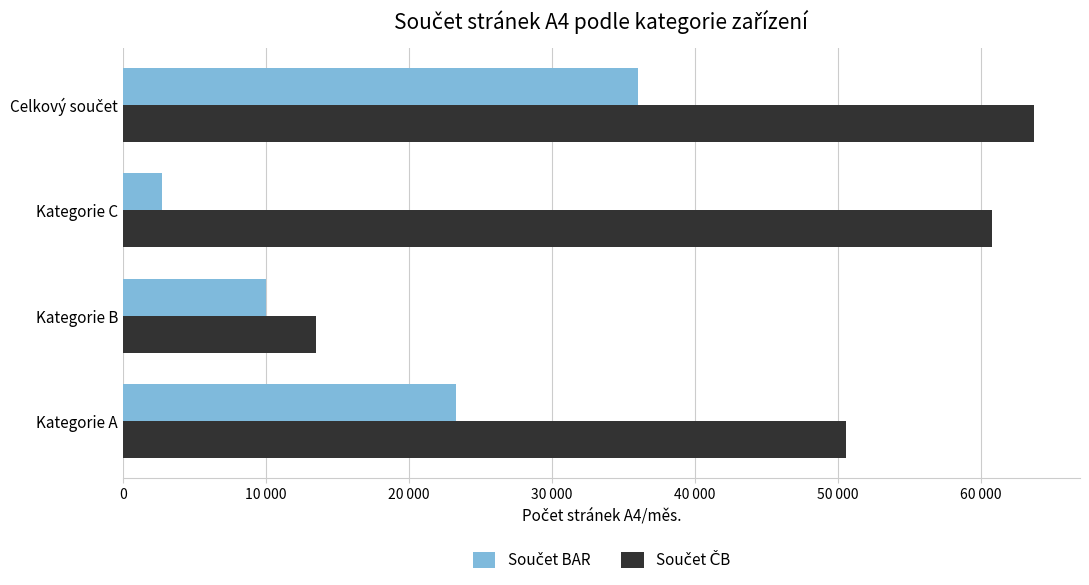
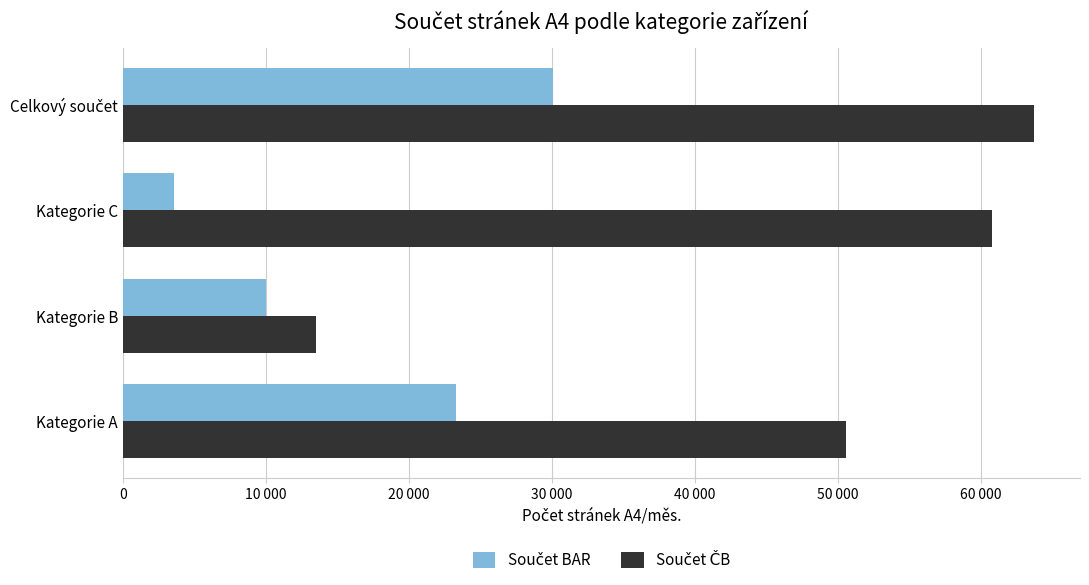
  {
    "Součet BAR": {
-     "Celkový součet": 36100,
-     "Kategorie C": 2800,
+     "Celkový součet": 30100,
+     "Kategorie C": 3600,
      "Kategorie B": 10000,
      "Kategorie A": 23300
    },
    "Součet ČB": {
      "Celkový součet": 63800,
      "Kategorie C": 60800,
      "Kategorie B": 13500,
      "Kategorie A": 50600
    }
  }
